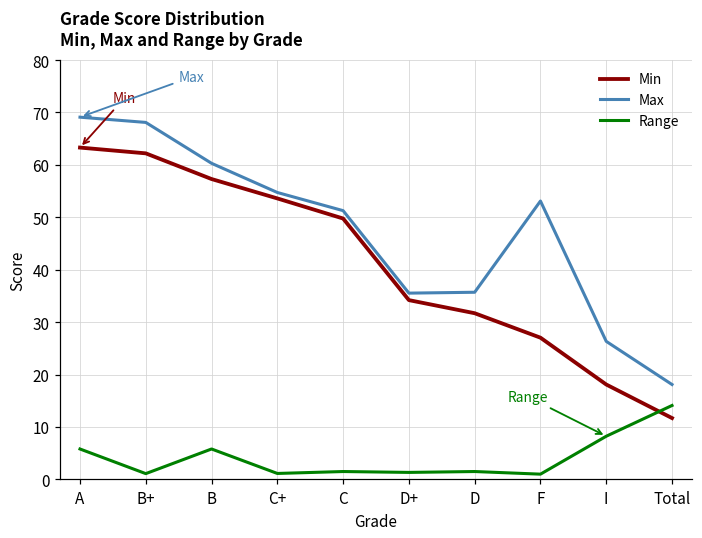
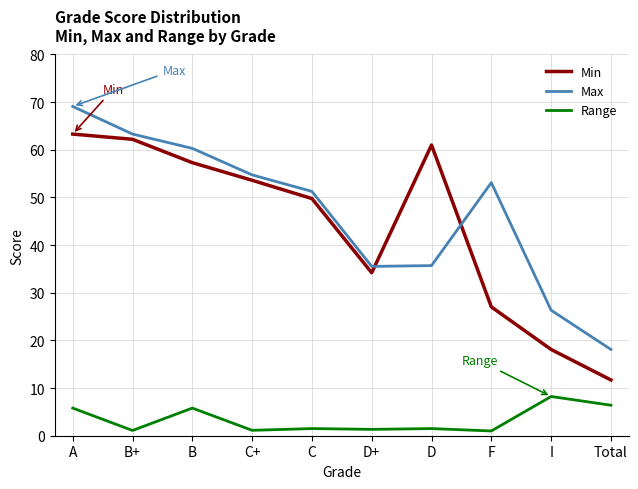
  {
    "Min": {
      "A": 63,
      "B+": 62,
      "B": 57,
      "C+": 54,
      "C": 50,
      "D+": 34,
-     "D": 32,
+     "D": 61,
      "F": 27,
      "I": 18,
      "Total": 12
    },
    "Max": {
      "A": 69,
-     "B+": 68,
+     "B+": 63,
      "B": 60,
      "C+": 55,
      "C": 51,
      "D+": 36,
      "D": 36,
      "F": 53,
      "I": 26,
      "Total": 18
    },
    "Range": {
      "A": 6,
      "B+": 1,
      "B": 6,
      "C+": 1,
      "C": 2,
      "D+": 1,
      "D": 2,
      "F": 1,
      "I": 8,
-     "Total": 14
+     "Total": 6
    }
  }
